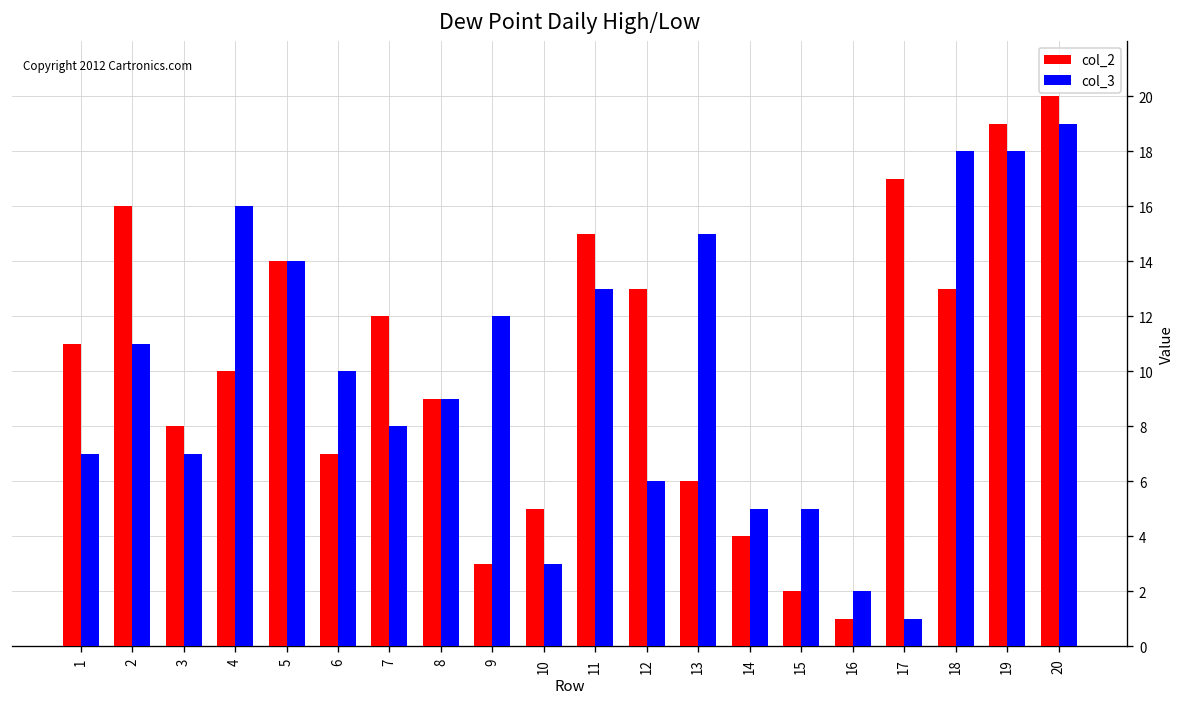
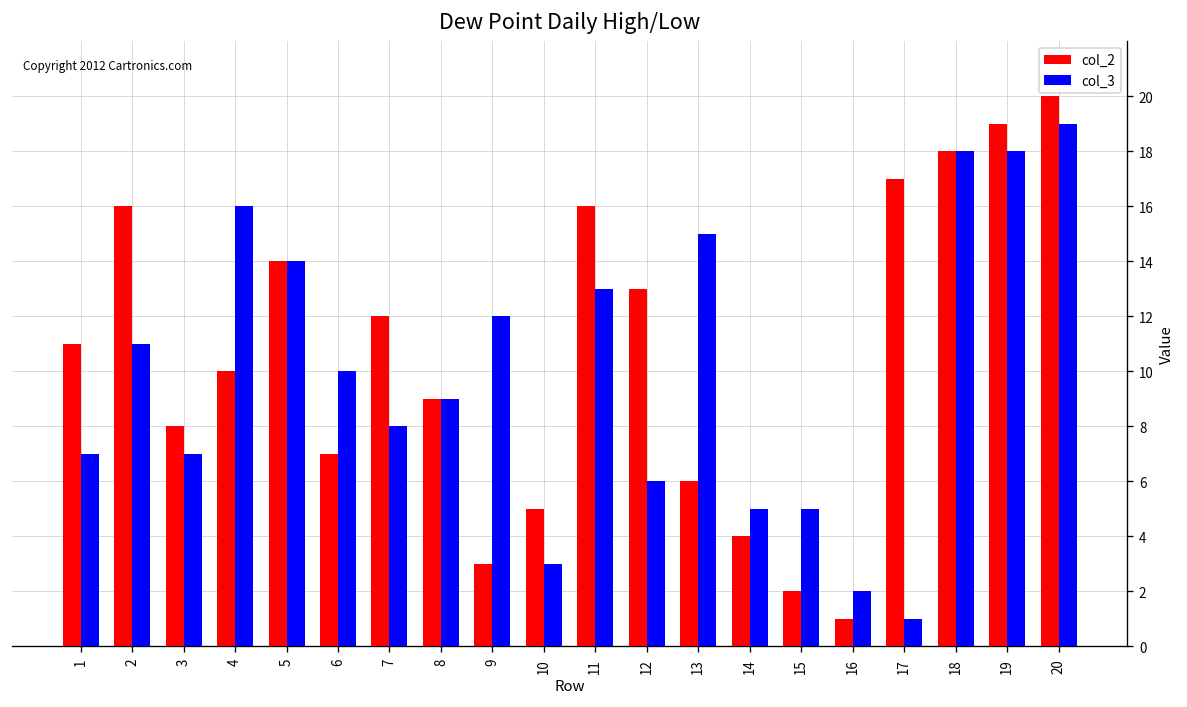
  {
    "col_2": {
      "1": 11,
      "2": 16,
      "3": 8,
      "4": 10,
      "5": 14,
      "6": 7,
      "7": 12,
      "8": 9,
      "9": 3,
      "10": 5,
-     "11": 15,
+     "11": 16,
      "12": 13,
      "13": 6,
      "14": 4,
      "15": 2,
      "16": 1,
      "17": 17,
-     "18": 13,
+     "18": 18,
      "19": 19,
      "20": 20
    },
    "col_3": {
      "1": 7,
      "2": 11,
      "3": 7,
      "4": 16,
      "5": 14,
      "6": 10,
      "7": 8,
      "8": 9,
      "9": 12,
      "10": 3,
      "11": 13,
      "12": 6,
      "13": 15,
      "14": 5,
      "15": 5,
      "16": 2,
      "17": 1,
      "18": 18,
      "19": 18,
      "20": 19
    }
  }
